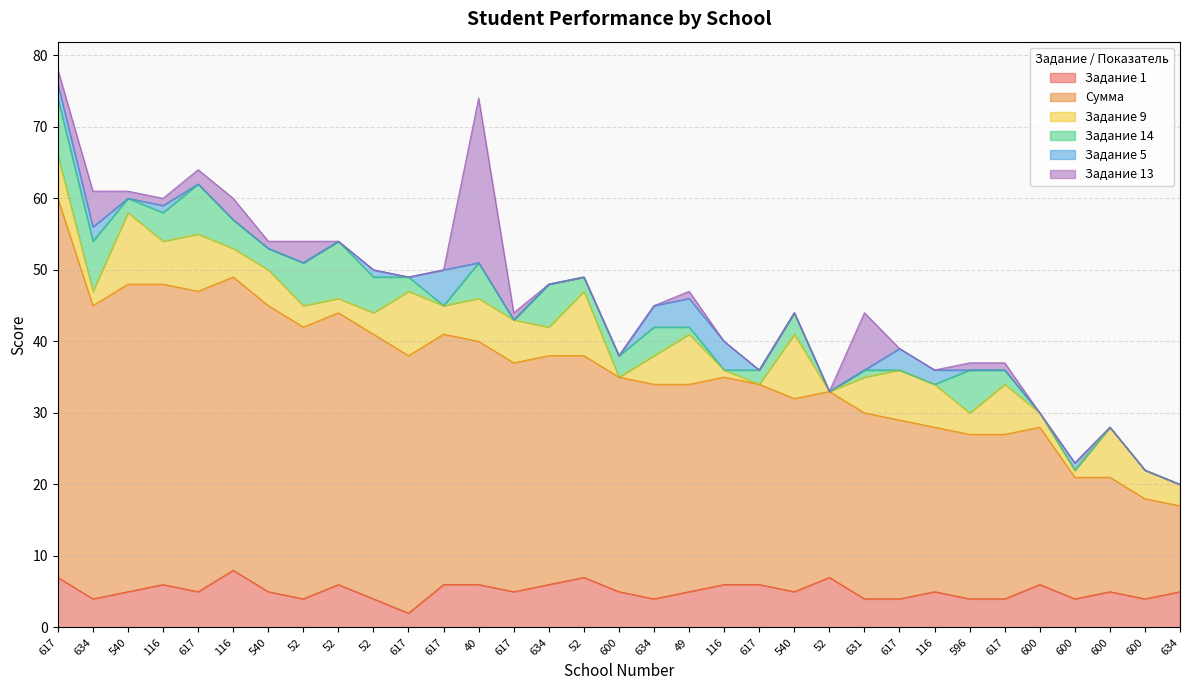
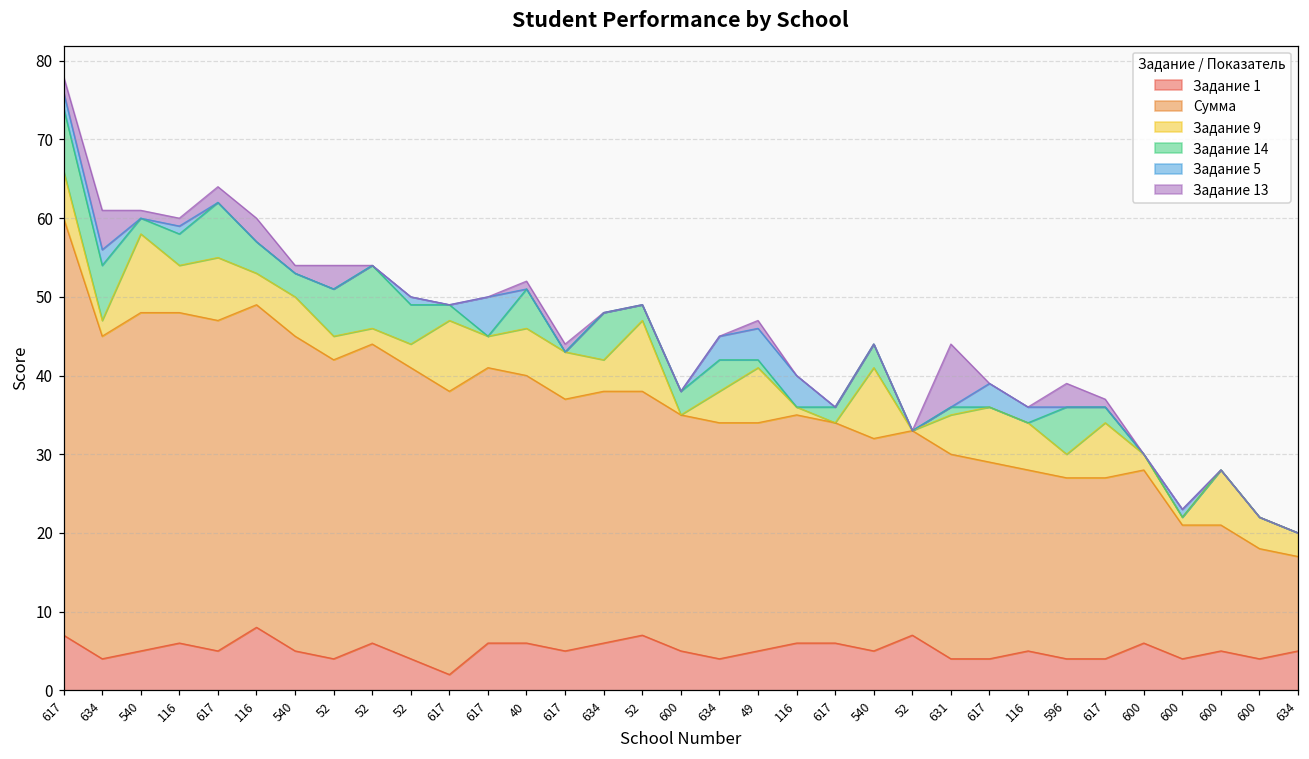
  {
    "Задание 14": {
      "49": 1
    },
    "Задание 5": {
      "49": 4
    },
    "Задание 13": {
-     "40": 23,
+     "40": 1,
      "49": 1,
      "631": 8,
-     "596": 1
+     "596": 3
    }
  }
